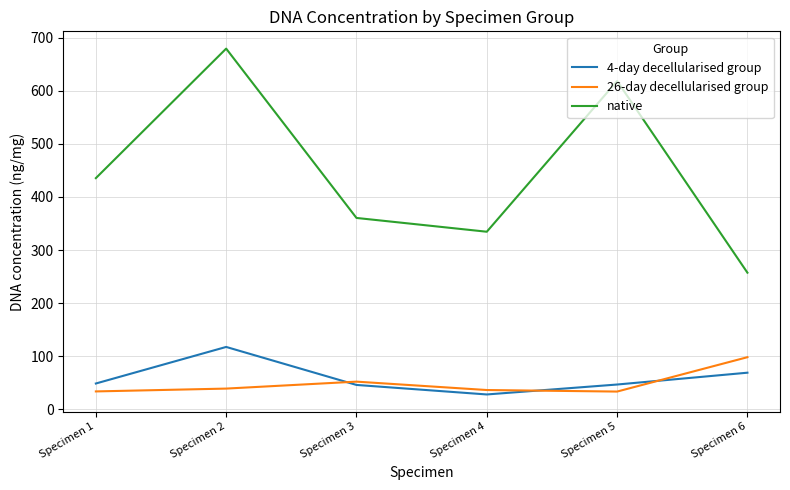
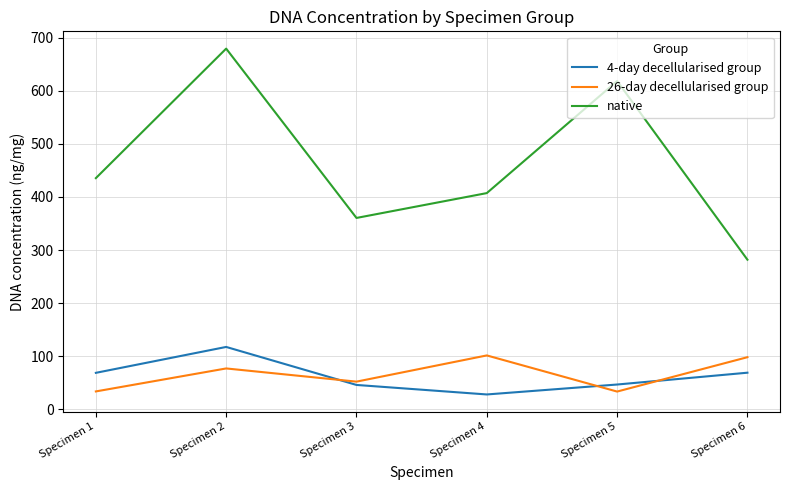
  {
    "4-day decellularised group": {
-     "Specimen 1": 50,
+     "Specimen 1": 70,
      "Specimen 2": 120,
      "Specimen 3": 50,
      "Specimen 4": 30,
      "Specimen 5": 50,
      "Specimen 6": 70
    },
    "26-day decellularised group": {
      "Specimen 1": 30,
-     "Specimen 2": 40,
+     "Specimen 2": 80,
      "Specimen 3": 50,
-     "Specimen 4": 40,
+     "Specimen 4": 100,
      "Specimen 5": 30,
      "Specimen 6": 100
    },
    "native": {
      "Specimen 1": 440,
      "Specimen 2": 680,
      "Specimen 3": 360,
-     "Specimen 4": 330,
-     "Specimen 6": 260
+     "Specimen 4": 410,
+     "Specimen 6": 280
    }
  }
